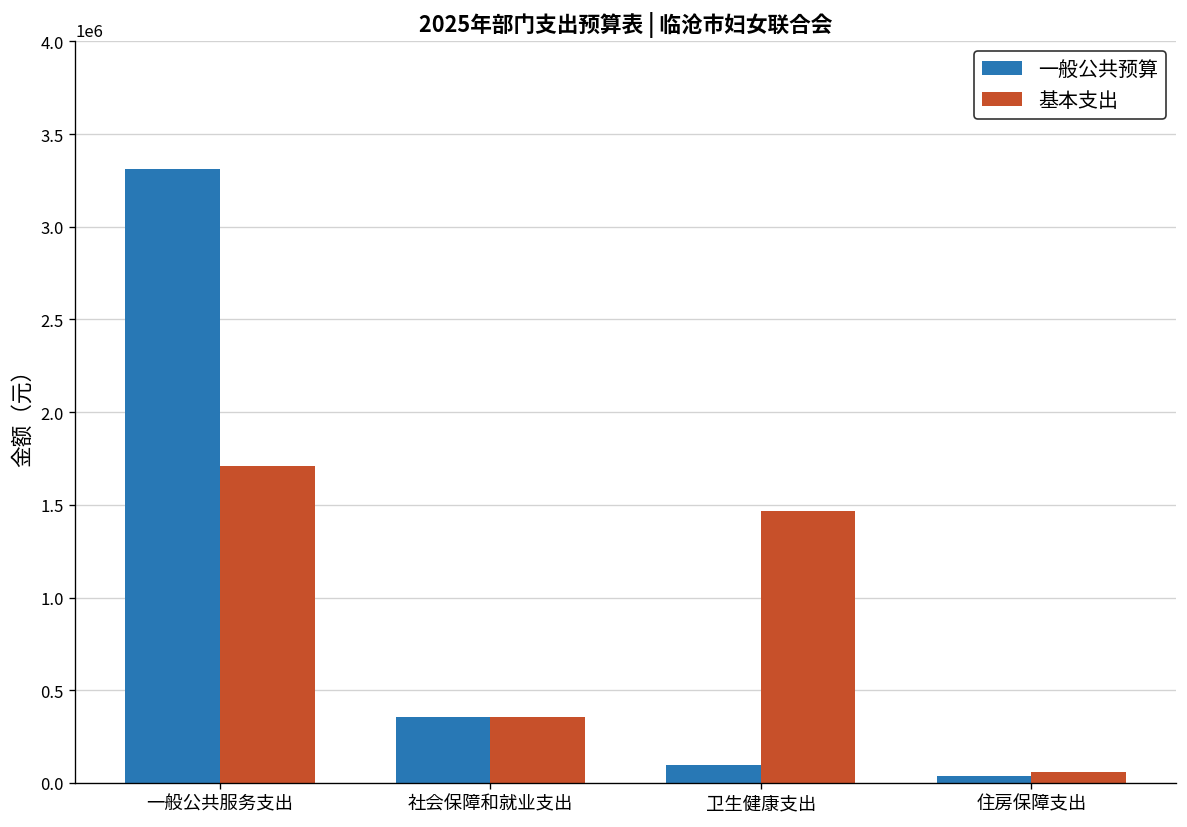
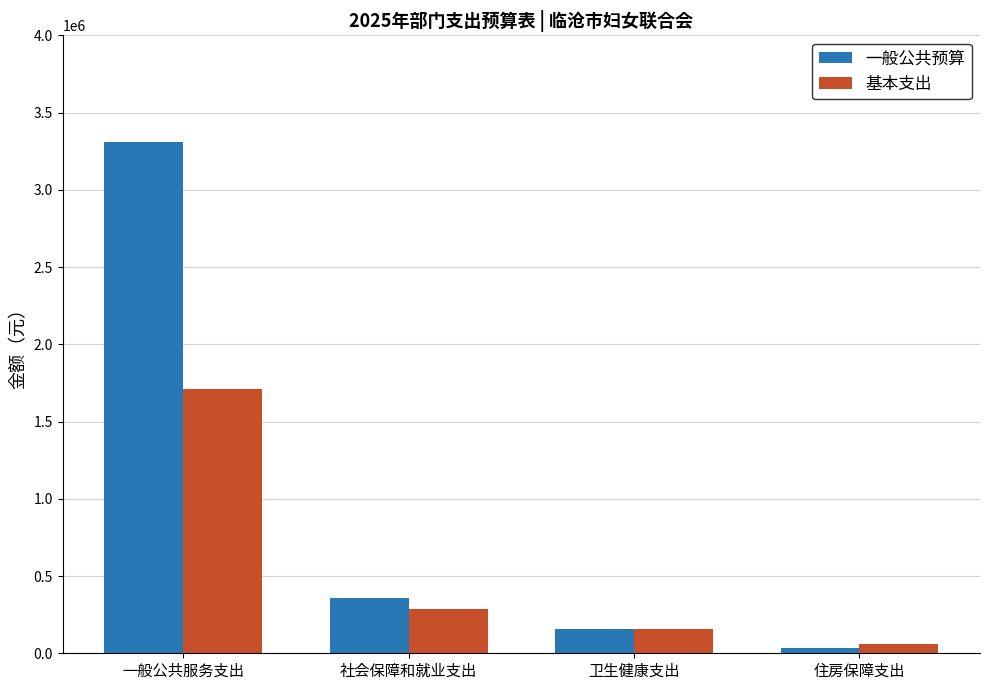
  {
    "一般公共预算": {
      "一般公共服务支出": 3310000,
      "社会保障和就业支出": 350000,
-     "卫生健康支出": 100000,
+     "卫生健康支出": 160000,
      "住房保障支出": 40000
    },
    "基本支出": {
      "一般公共服务支出": 1710000,
-     "社会保障和就业支出": 350000,
-     "卫生健康支出": 1460000,
+     "社会保障和就业支出": 290000,
+     "卫生健康支出": 160000,
      "住房保障支出": 60000
    }
  }
